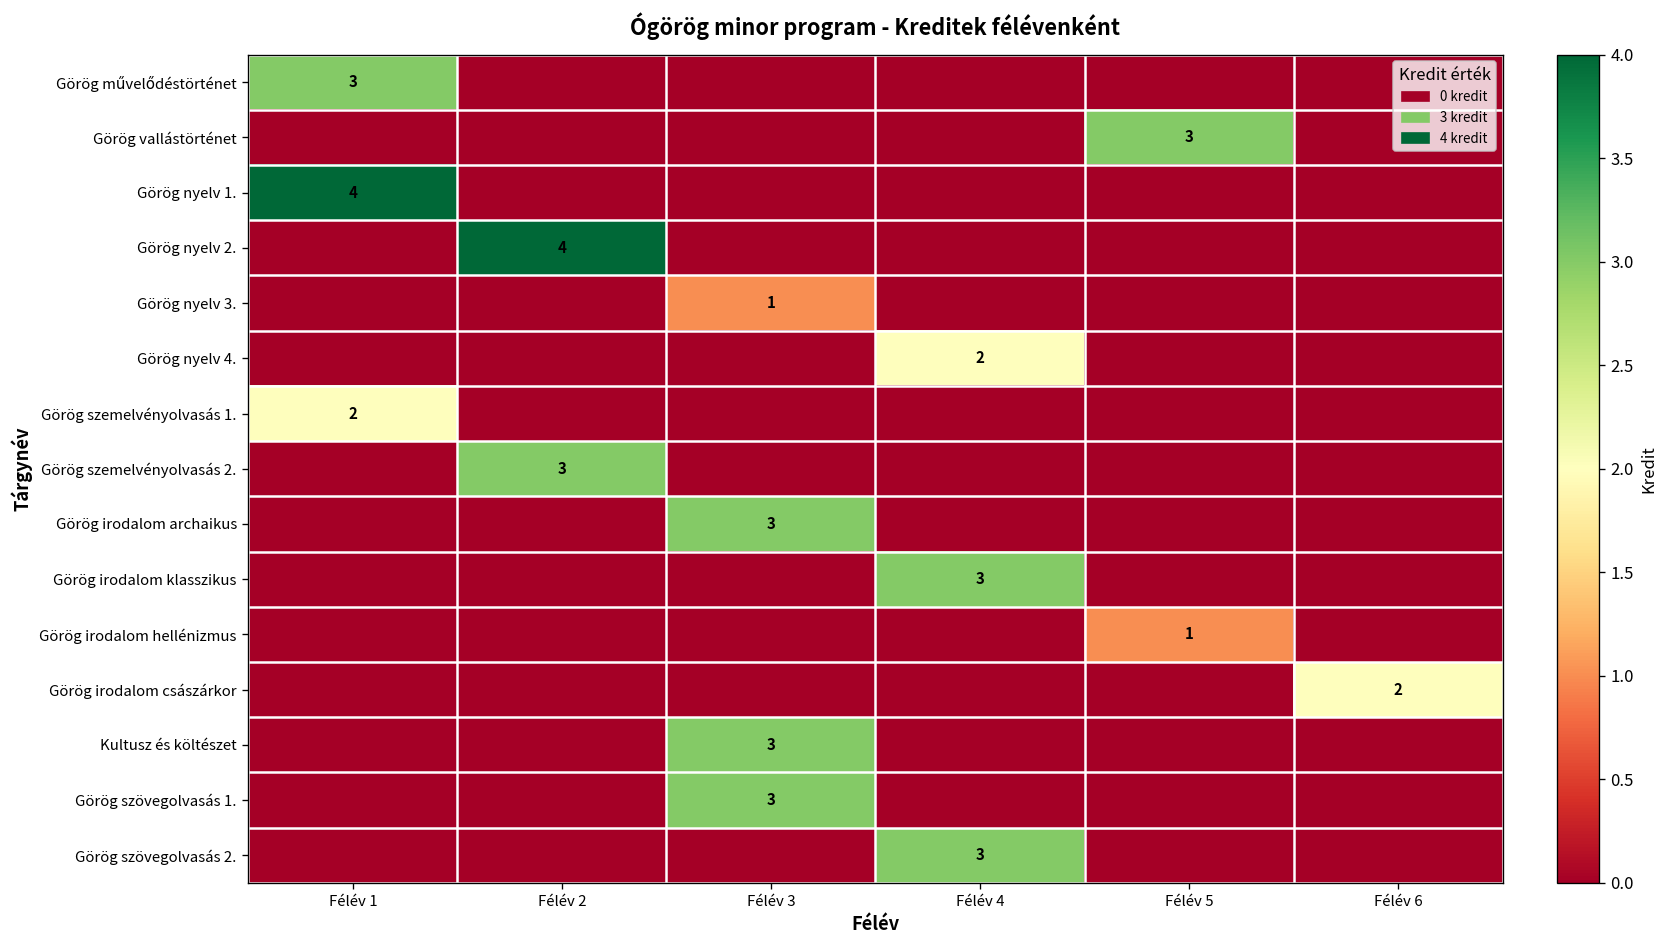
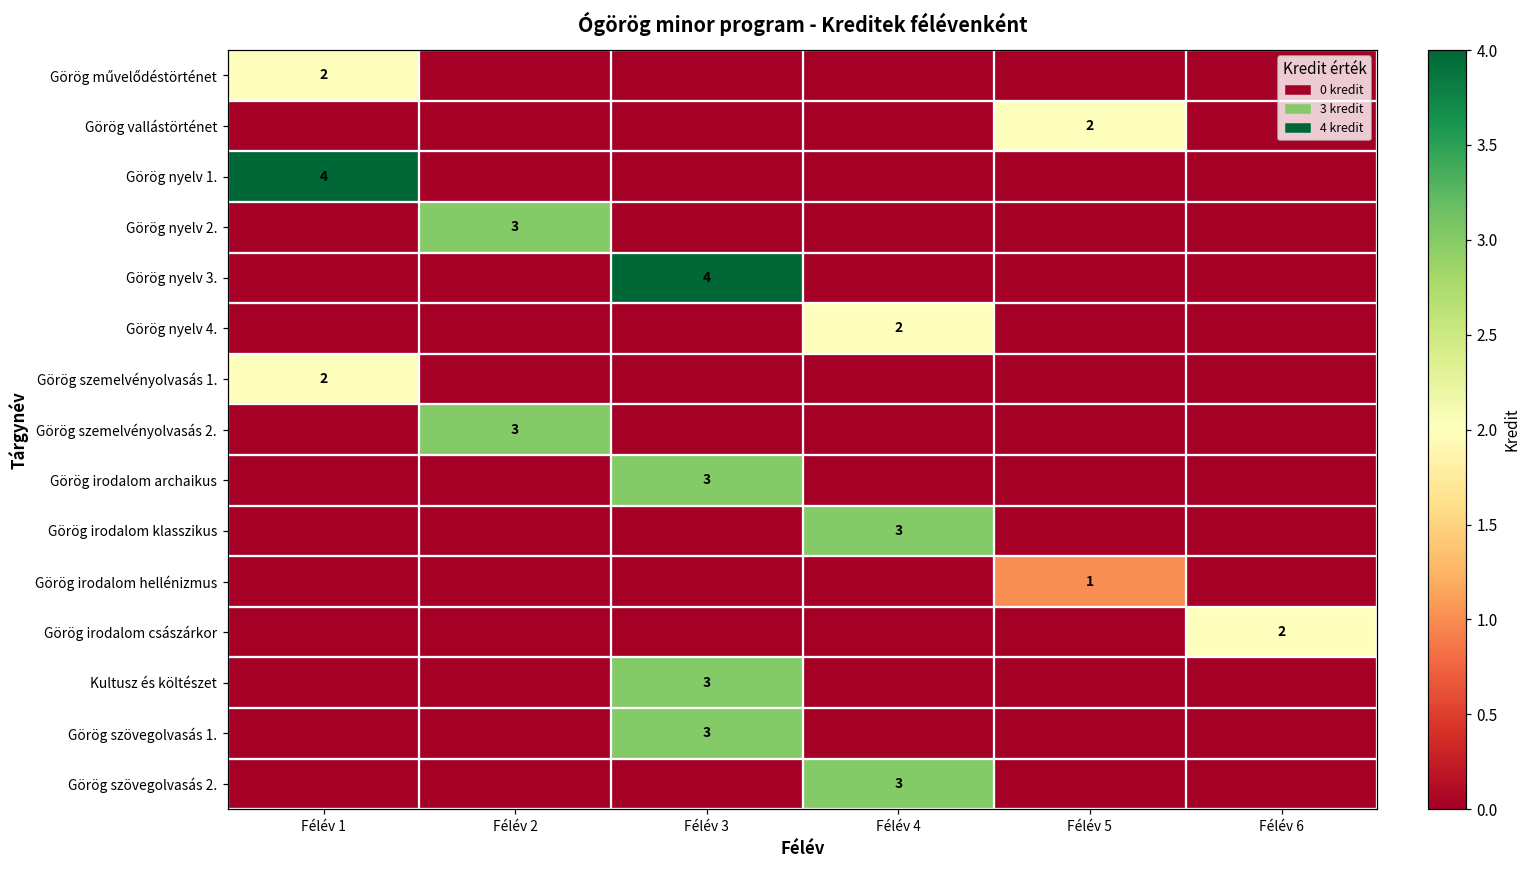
  {
    "Görög művelődéstörténet": {
-     "Félév 1": 3
+     "Félév 1": 2
    },
    "Görög vallástörténet": {
-     "Félév 5": 3
+     "Félév 5": 2
    },
    "Görög nyelv 1.": {
      "Félév 1": 4
    },
    "Görög nyelv 2.": {
-     "Félév 2": 4
+     "Félév 2": 3
    },
    "Görög nyelv 3.": {
-     "Félév 3": 1
+     "Félév 3": 4
    },
    "Görög nyelv 4.": {
      "Félév 4": 2
    },
    "Görög szemelvényolvasás 1.": {
      "Félév 1": 2
    },
    "Görög szemelvényolvasás 2.": {
      "Félév 2": 3
    },
    "Görög irodalom archaikus": {
      "Félév 3": 3
    },
    "Görög irodalom klasszikus": {
      "Félév 4": 3
    },
    "Görög irodalom hellénizmus": {
      "Félév 5": 1
    },
    "Görög irodalom császárkor": {
      "Félév 6": 2
    },
    "Kultusz és költészet": {
      "Félév 3": 3
    },
    "Görög szövegolvasás 1.": {
      "Félév 3": 3
    },
    "Görög szövegolvasás 2.": {
      "Félév 4": 3
    }
  }
